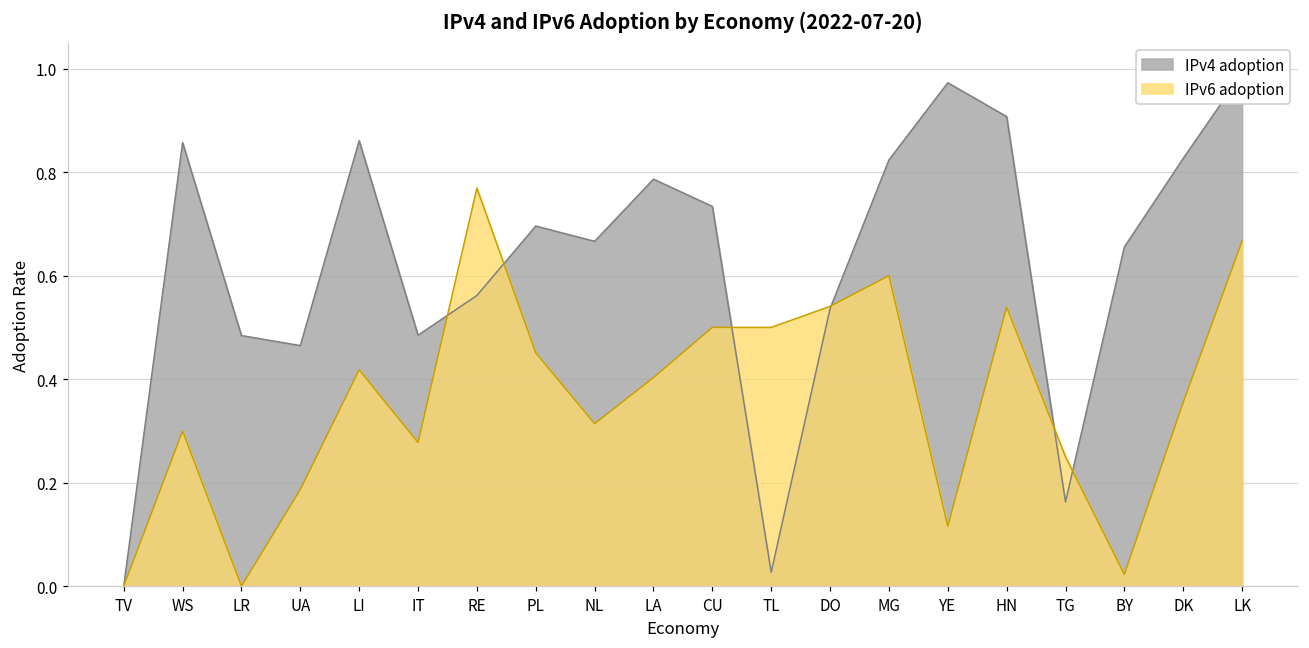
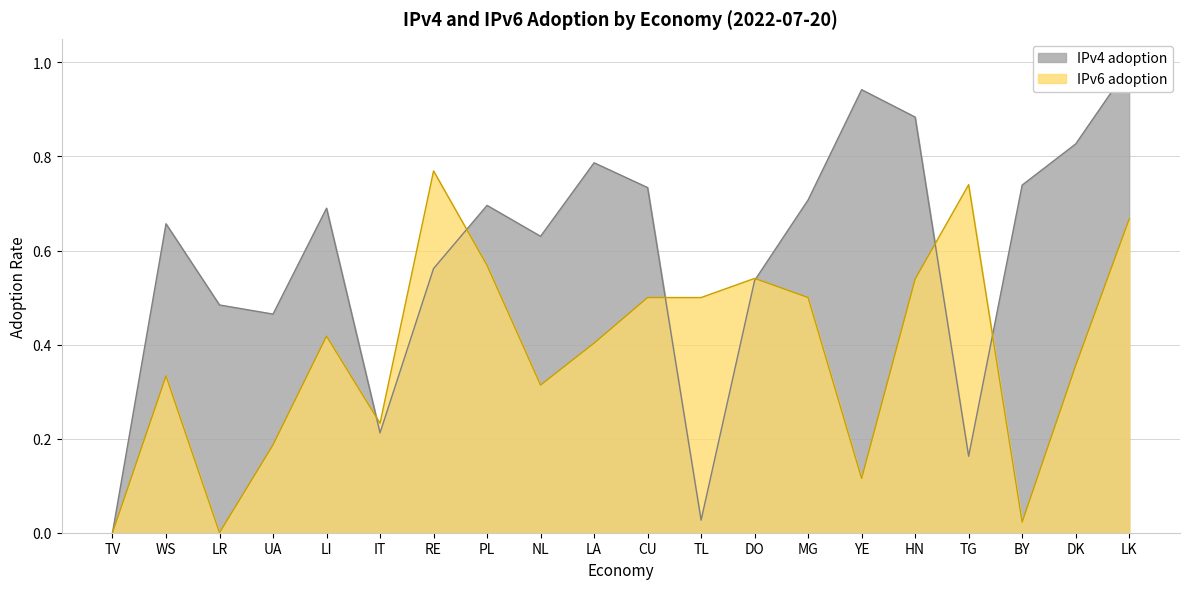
  {
    "IPv4 adoption": {
-     "WS": 0.86,
+     "WS": 0.66,
      "LR": 0.48,
      "UA": 0.46,
-     "LI": 0.86,
-     "IT": 0.48,
+     "LI": 0.69,
+     "IT": 0.21,
      "RE": 0.56,
      "PL": 0.70,
-     "NL": 0.67,
+     "NL": 0.63,
      "LA": 0.79,
      "CU": 0.73,
      "TL": 0.03,
-     "MG": 0.82,
-     "YE": 0.97,
-     "HN": 0.91,
+     "MG": 0.71,
+     "YE": 0.94,
+     "HN": 0.88,
      "TG": 0.16,
-     "BY": 0.66,
+     "BY": 0.74,
      "DK": 0.83
    },
    "IPv6 adoption": {
-     "WS": 0.30,
+     "WS": 0.33,
      "LR": 0.00,
      "UA": 0.19,
      "LI": 0.42,
-     "IT": 0.28,
+     "IT": 0.23,
      "RE": 0.77,
-     "PL": 0.45,
+     "PL": 0.57,
      "NL": 0.31,
      "LA": 0.40,
      "CU": 0.50,
      "TL": 0.50,
-     "MG": 0.6,
+     "MG": 0.5,
      "YE": 0.12,
      "HN": 0.54,
-     "TG": 0.25,
+     "TG": 0.74,
      "BY": 0.02,
      "DK": 0.36,
      "LK": 0.67
    }
  }
